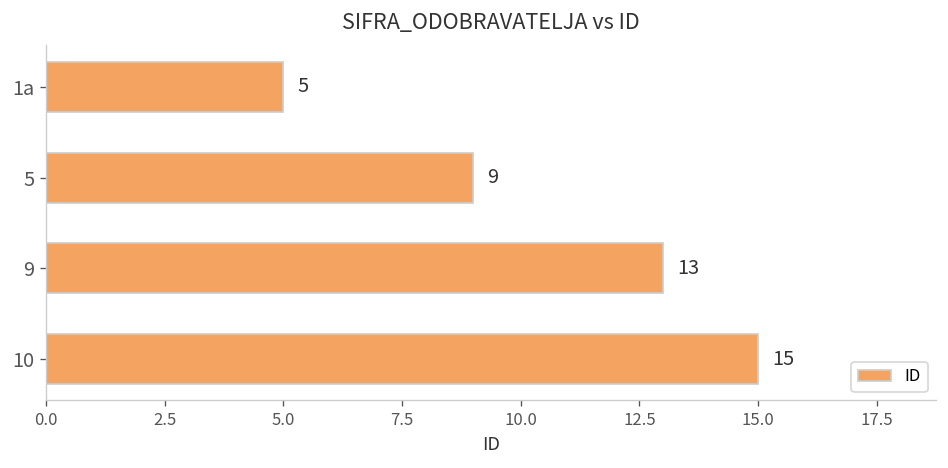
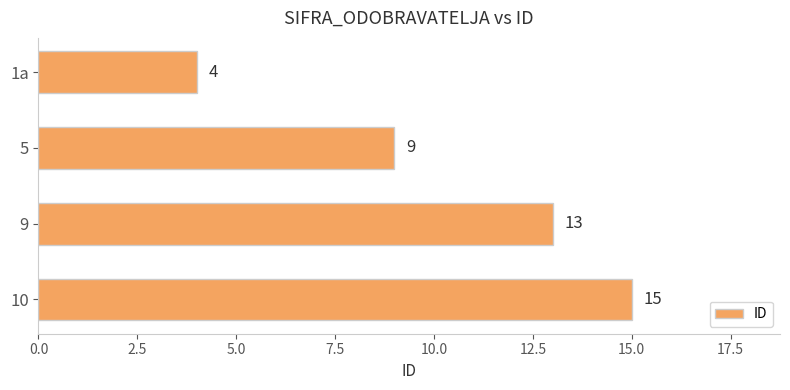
  {
-   "1a": 5,
+   "1a": 4,
    "5": 9,
    "9": 13,
    "10": 15
  }
